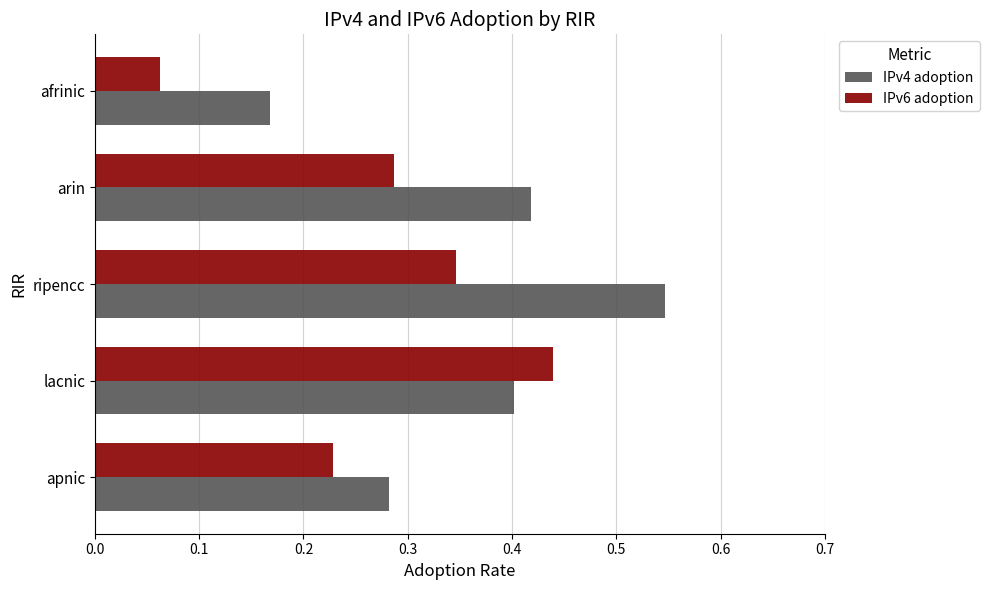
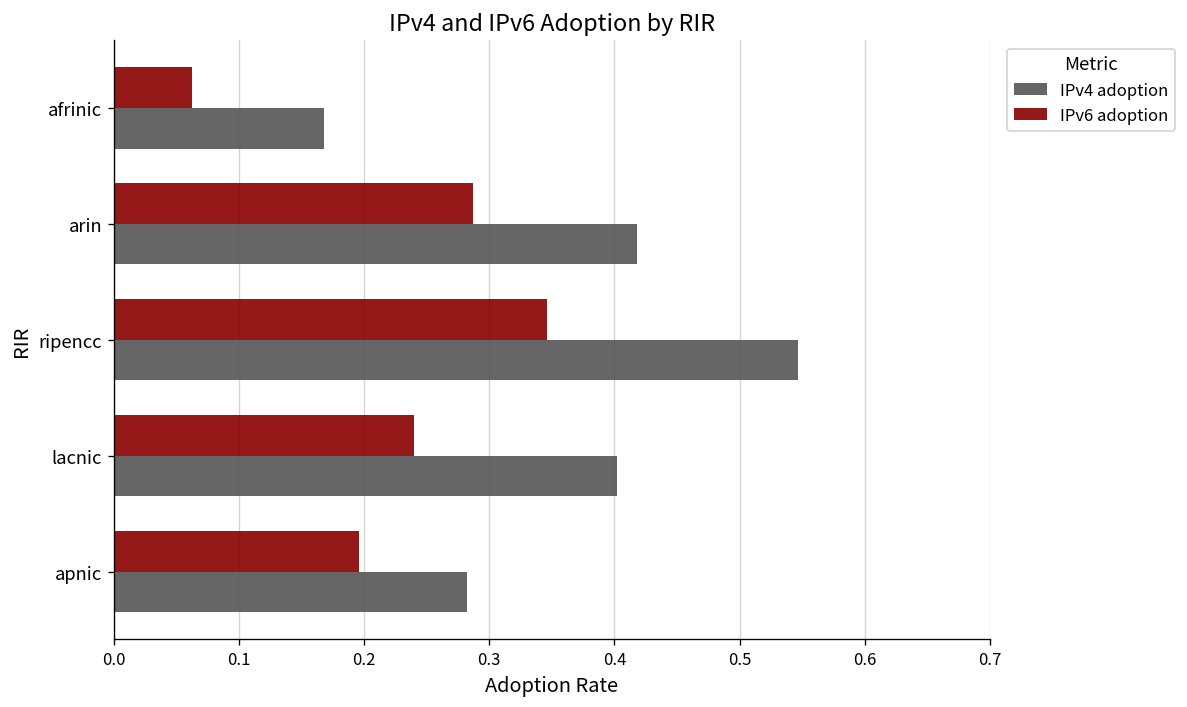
  {
    "IPv4 adoption": {
      "afrinic": 0.168,
      "arin": 0.418,
      "ripencc": 0.547,
      "lacnic": 0.402,
      "apnic": 0.282
    },
    "IPv6 adoption": {
      "afrinic": 0.063,
      "arin": 0.287,
      "ripencc": 0.346,
-     "lacnic": 0.439,
-     "apnic": 0.229
+     "lacnic": 0.240,
+     "apnic": 0.196
    }
  }
